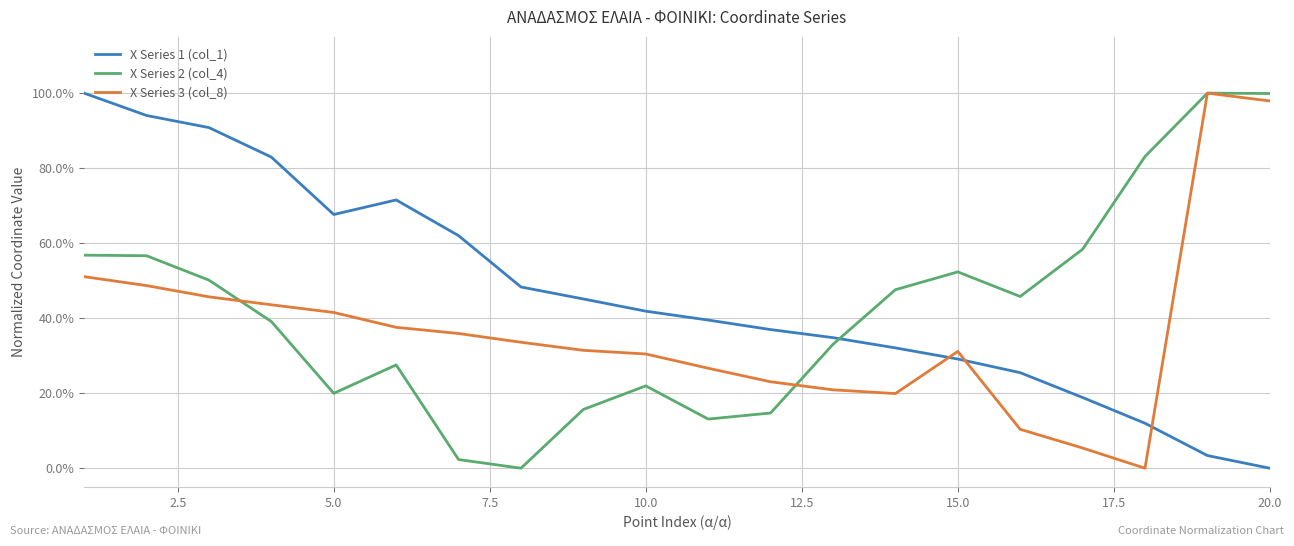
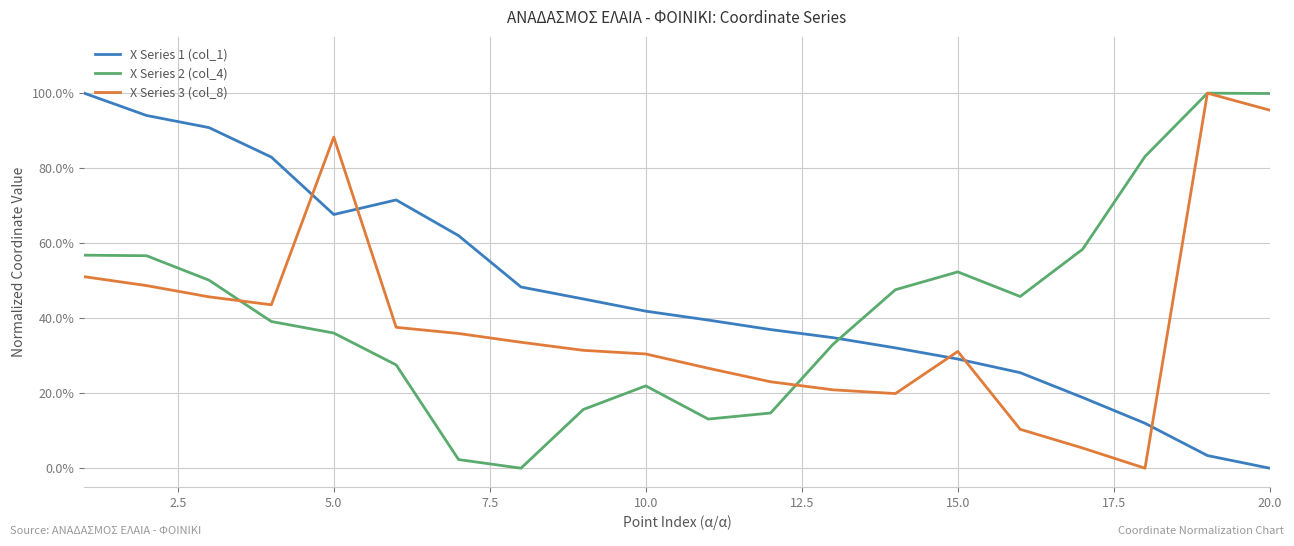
  {
    "X Series 1 (col_1)": {
      "5.0": "68%",
      "10.0": "42%",
      "15.0": "29%",
      "20.0": "0%"
    },
    "X Series 2 (col_4)": {
-     "5.0": "20%",
+     "5.0": "36%",
      "10.0": "22%",
      "15.0": "52%",
      "20.0": "100%"
    },
    "X Series 3 (col_8)": {
-     "5.0": "42%",
+     "5.0": "88%",
      "10.0": "30%",
      "15.0": "31%",
-     "20.0": "98%"
+     "20.0": "95%"
    }
  }
